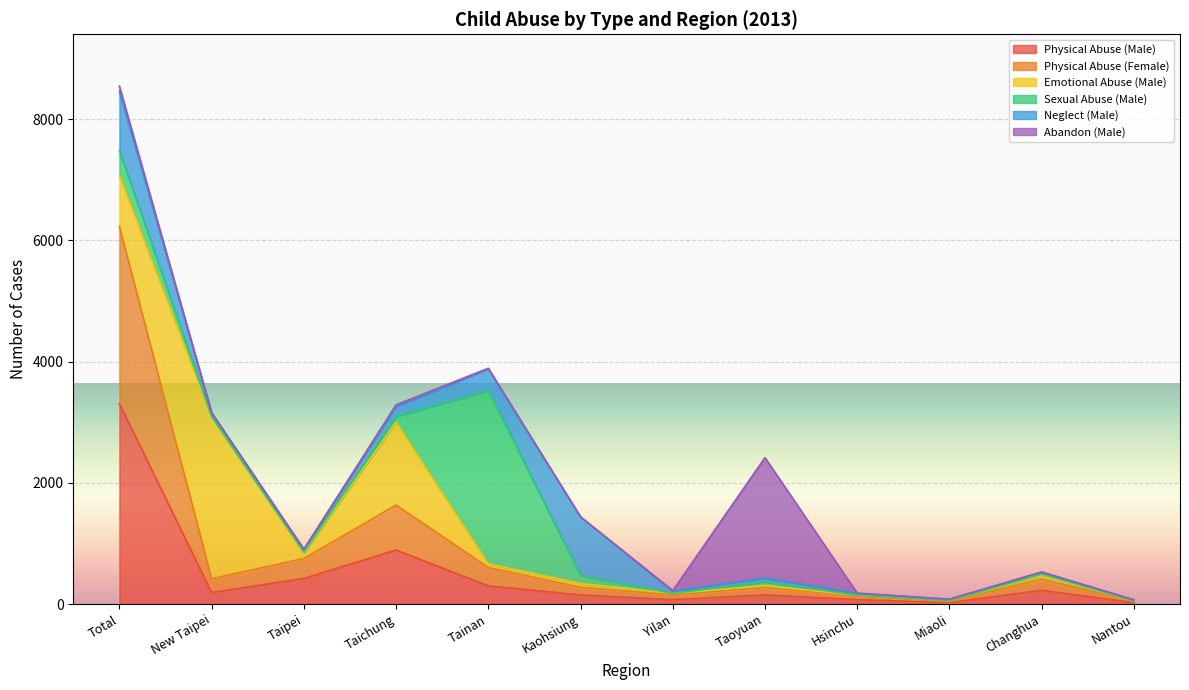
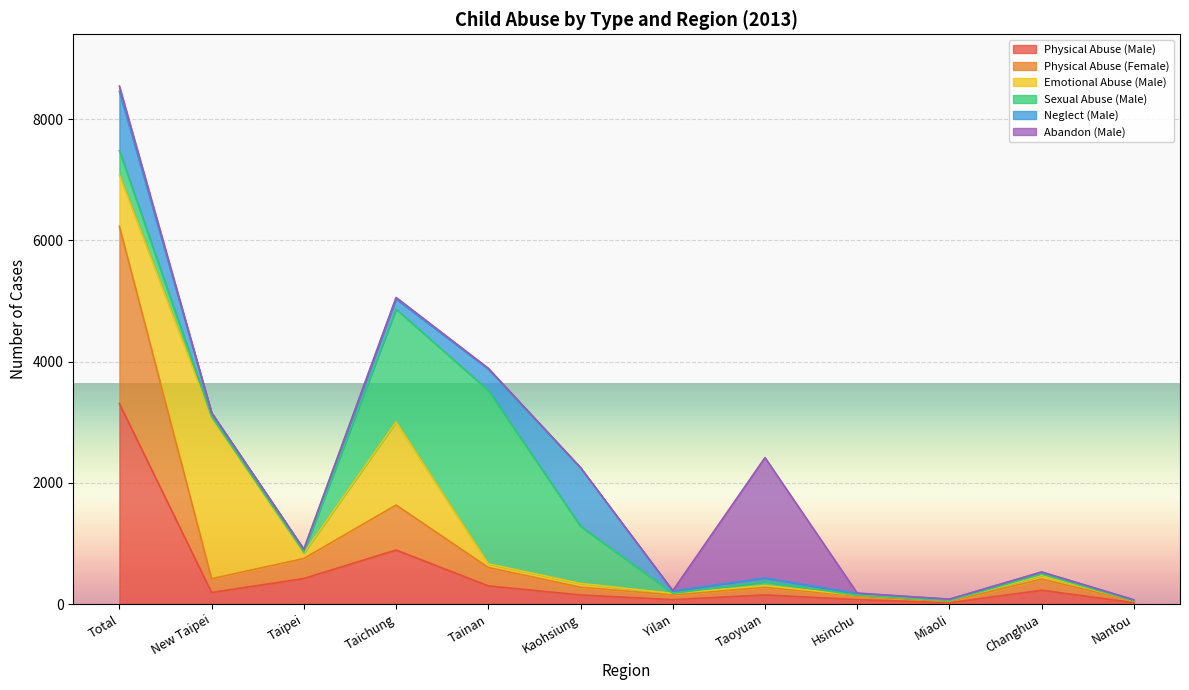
  {
    "Emotional Abuse (Male)": {
      "Total": 800,
      "Taichung": 1400,
      "Tainan": 100,
      "Kaohsiung": 100
    },
    "Sexual Abuse (Male)": {
      "Total": 400,
-     "Taichung": 100,
+     "Taichung": 1900,
      "Tainan": 2900,
-     "Kaohsiung": 100,
+     "Kaohsiung": 900,
      "Taoyuan": 100
    },
    "Neglect (Male)": {
      "Total": 1000,
      "Taoyuan": 100
    },
    "Abandon (Male)": {
      "Total": 100,
      "Taoyuan": 2000
    }
  }
